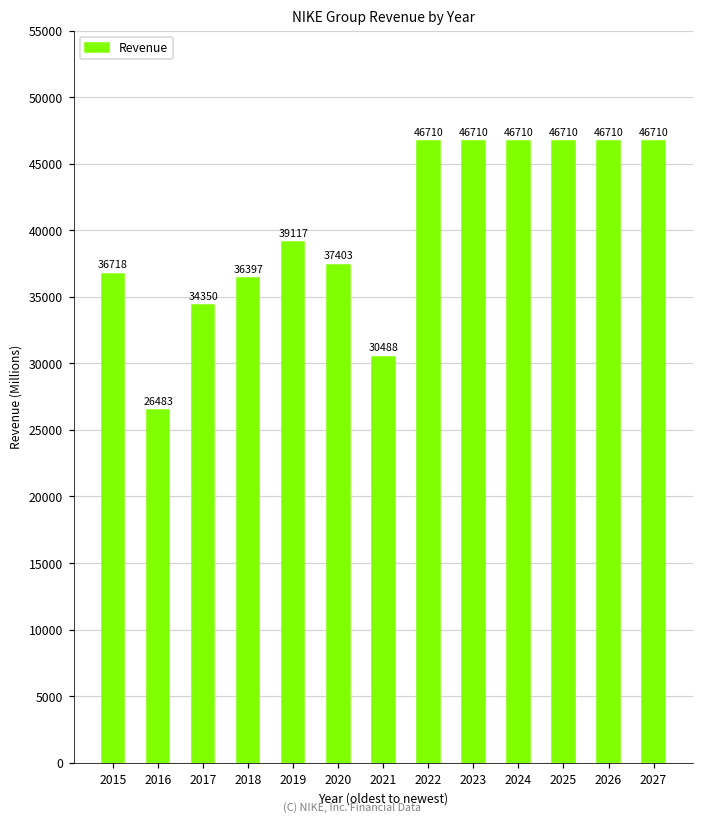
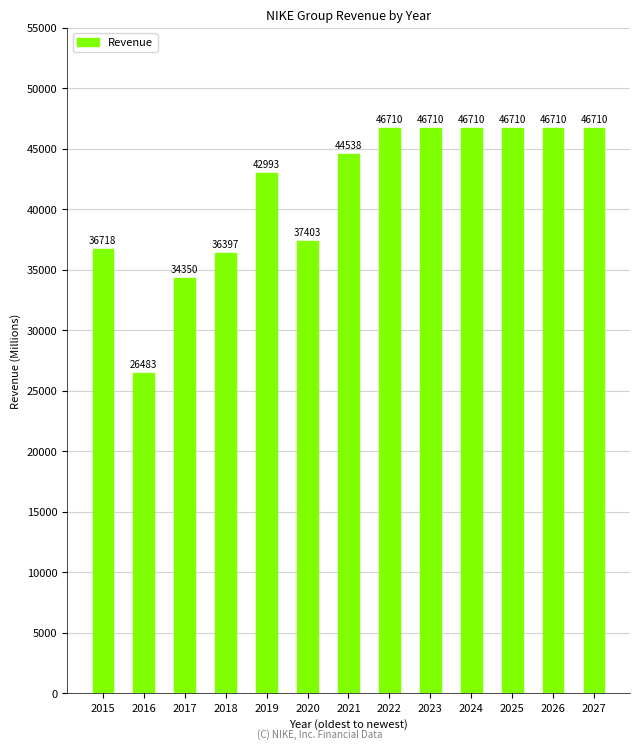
  {
    "2015": 36718,
    "2016": 26483,
    "2017": 34350,
    "2018": 36397,
-   "2019": 39117,
+   "2019": 42993,
    "2020": 37403,
-   "2021": 30488,
+   "2021": 44538,
    "2022": 46710,
    "2023": 46710,
    "2024": 46710,
    "2025": 46710,
    "2026": 46710,
    "2027": 46710
  }
